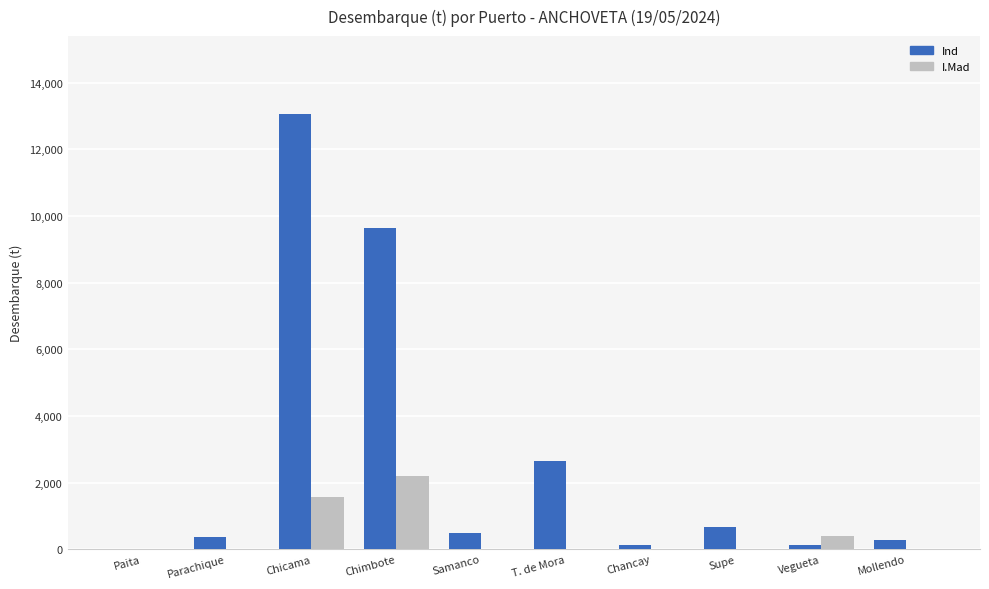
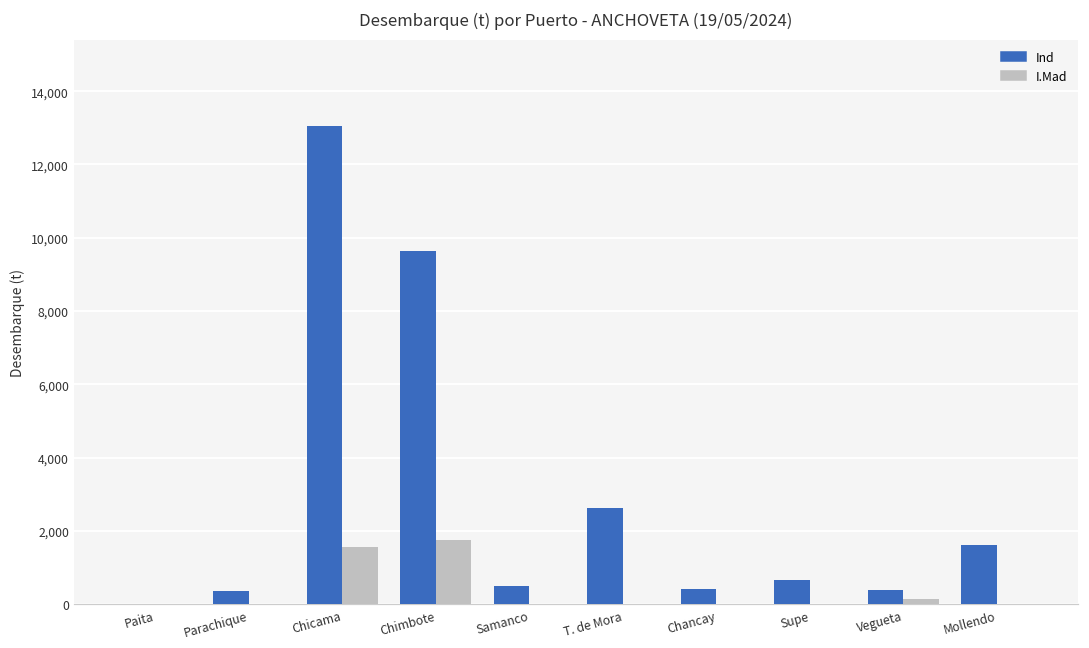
  {
    "Ind": {
      "Paita": "0",
      "Parachique": "400",
      "Chicama": "13,100",
      "Chimbote": "9,600",
      "Samanco": "500",
      "T. de Mora": "2,600",
-     "Chancay": "100",
+     "Chancay": "400",
      "Supe": "700",
-     "Vegueta": "100",
-     "Mollendo": "300"
+     "Vegueta": "400",
+     "Mollendo": "1,600"
    },
    "I.Mad": {
      "Paita": "0",
      "Parachique": "0",
      "Chicama": "1,600",
-     "Chimbote": "2,200",
+     "Chimbote": "1,700",
      "Samanco": "0",
      "T. de Mora": "0",
      "Chancay": "0",
      "Supe": "0",
-     "Vegueta": "400",
+     "Vegueta": "100",
      "Mollendo": "0"
    }
  }
